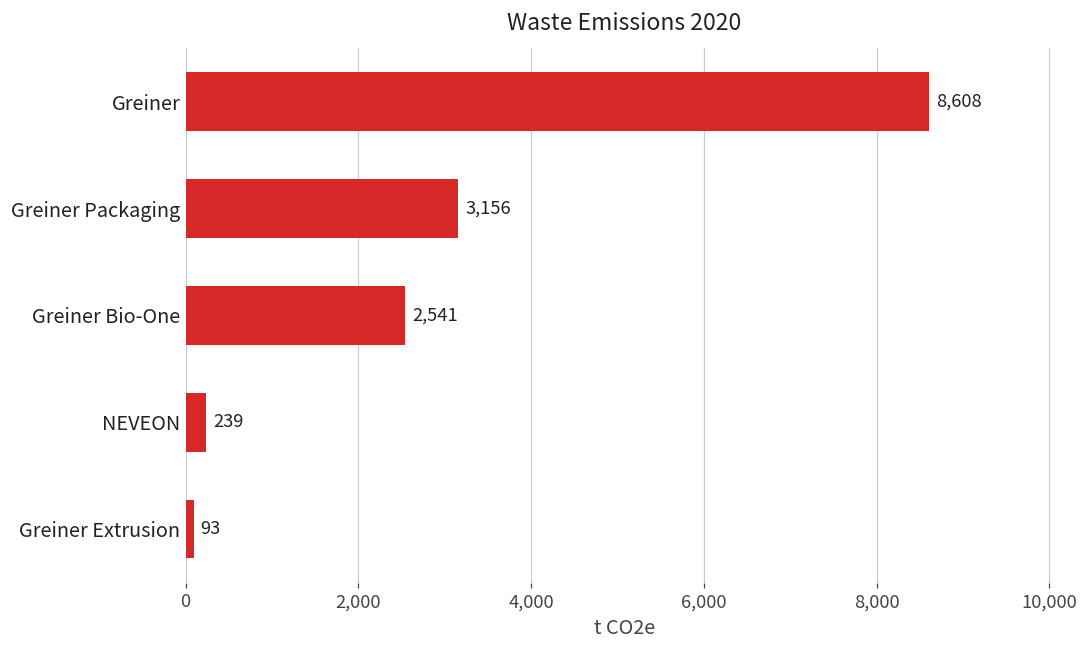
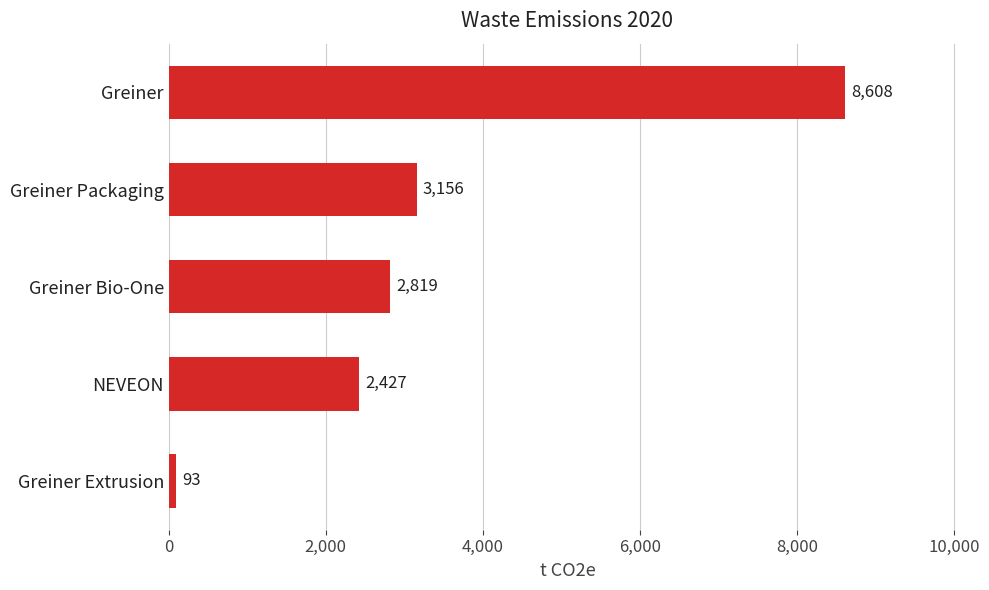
  {
    "Greiner": "8,608",
    "Greiner Packaging": "3,156",
-   "Greiner Bio-One": "2,541",
-   "NEVEON": "239",
+   "Greiner Bio-One": "2,819",
+   "NEVEON": "2,427",
    "Greiner Extrusion": "93"
  }
